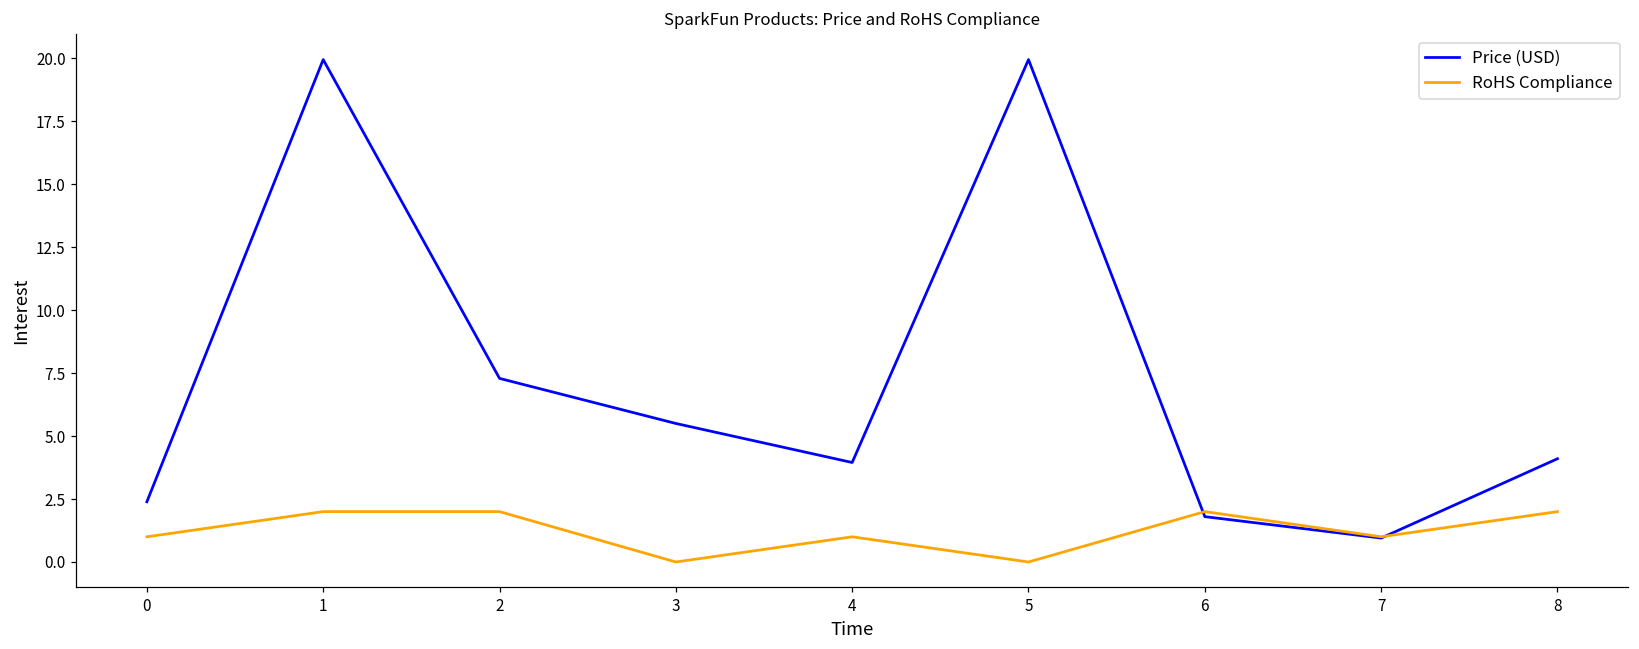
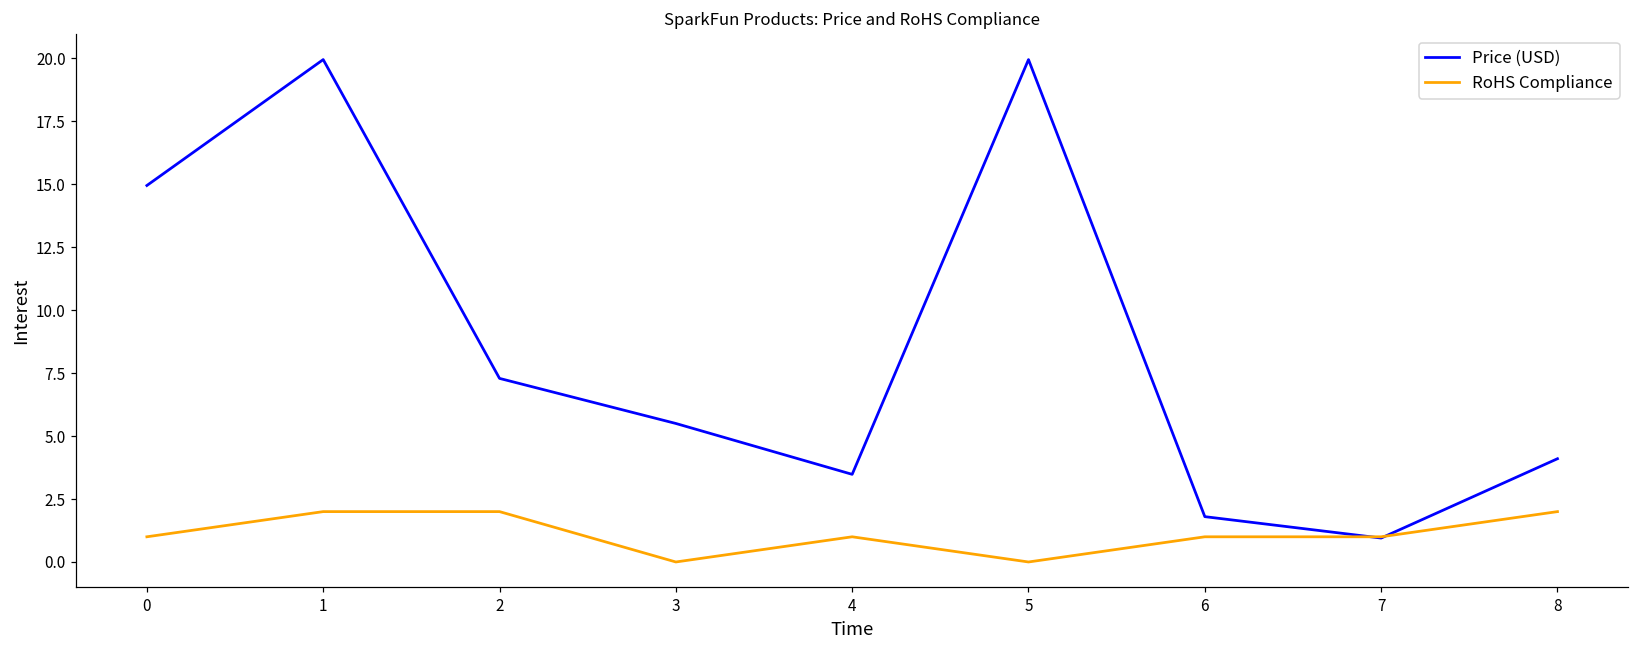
  {
    "Price (USD)": {
-     "0": 2.4,
+     "0": 15.0,
      "1": 20.0,
      "2": 7.3,
      "3": 5.5,
-     "4": 4.0,
+     "4": 3.5,
      "5": 20.0,
      "6": 1.8,
      "8": 4.1
    },
    "RoHS Compliance": {
      "0": 1,
      "1": 2,
      "2": 2,
      "3": 0,
      "4": 1,
      "5": 0,
-     "6": 2,
+     "6": 1,
      "8": 2
    }
  }
